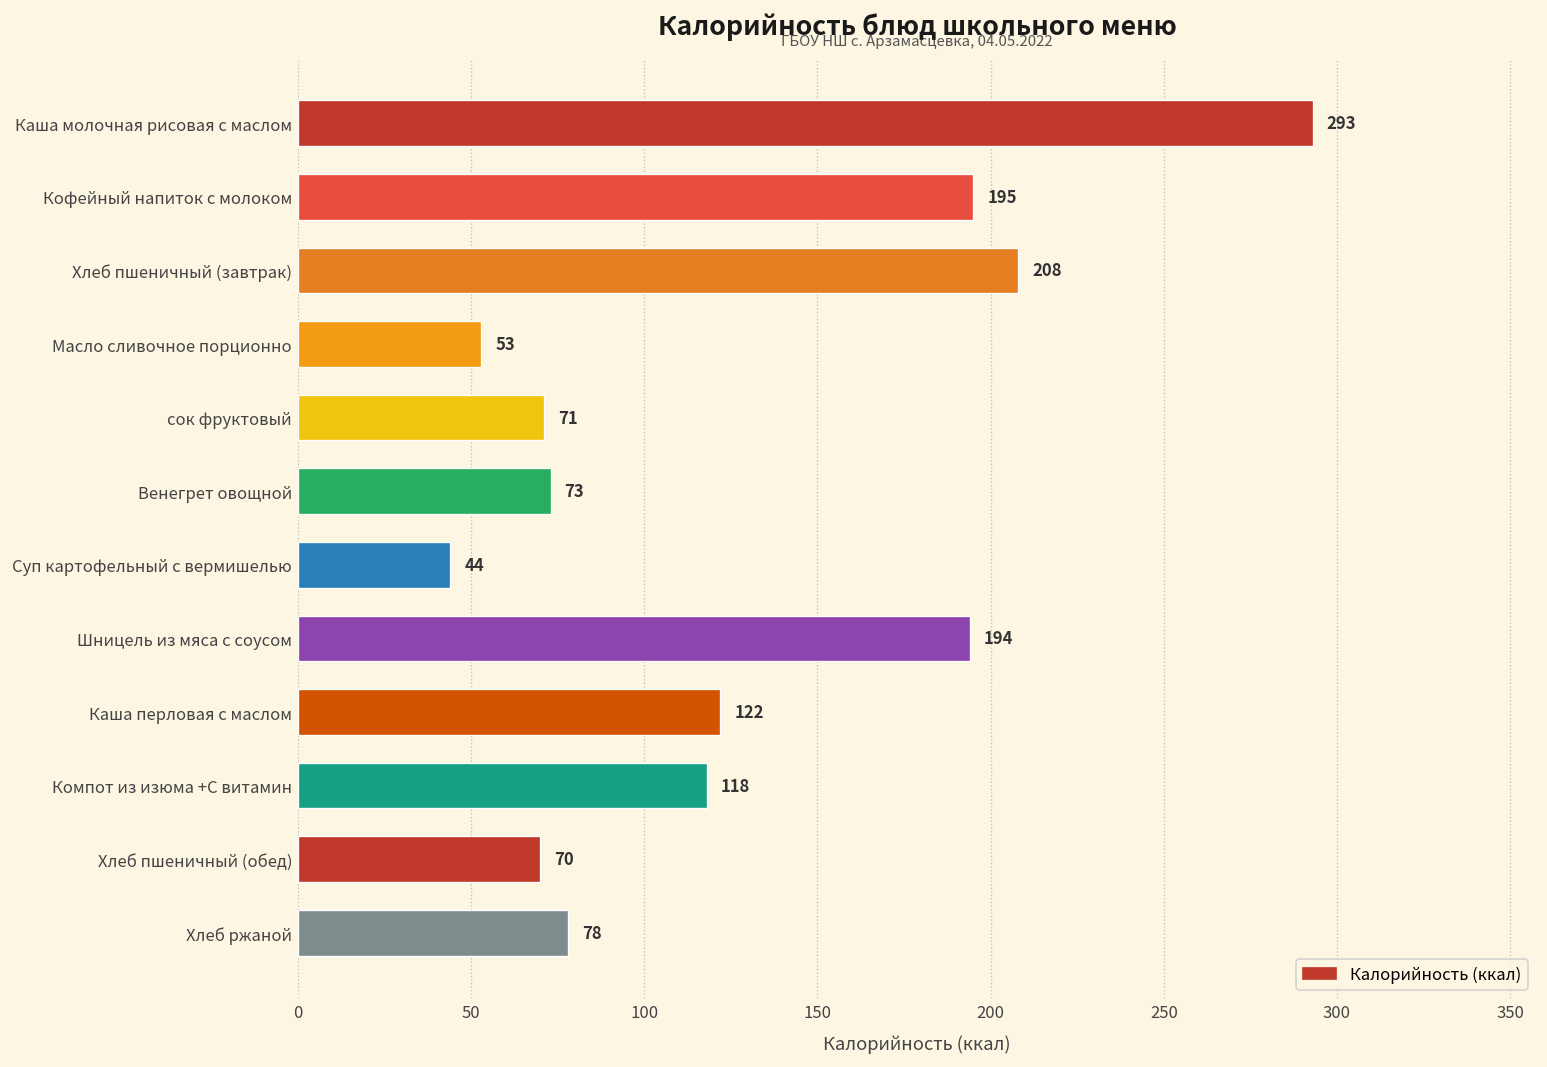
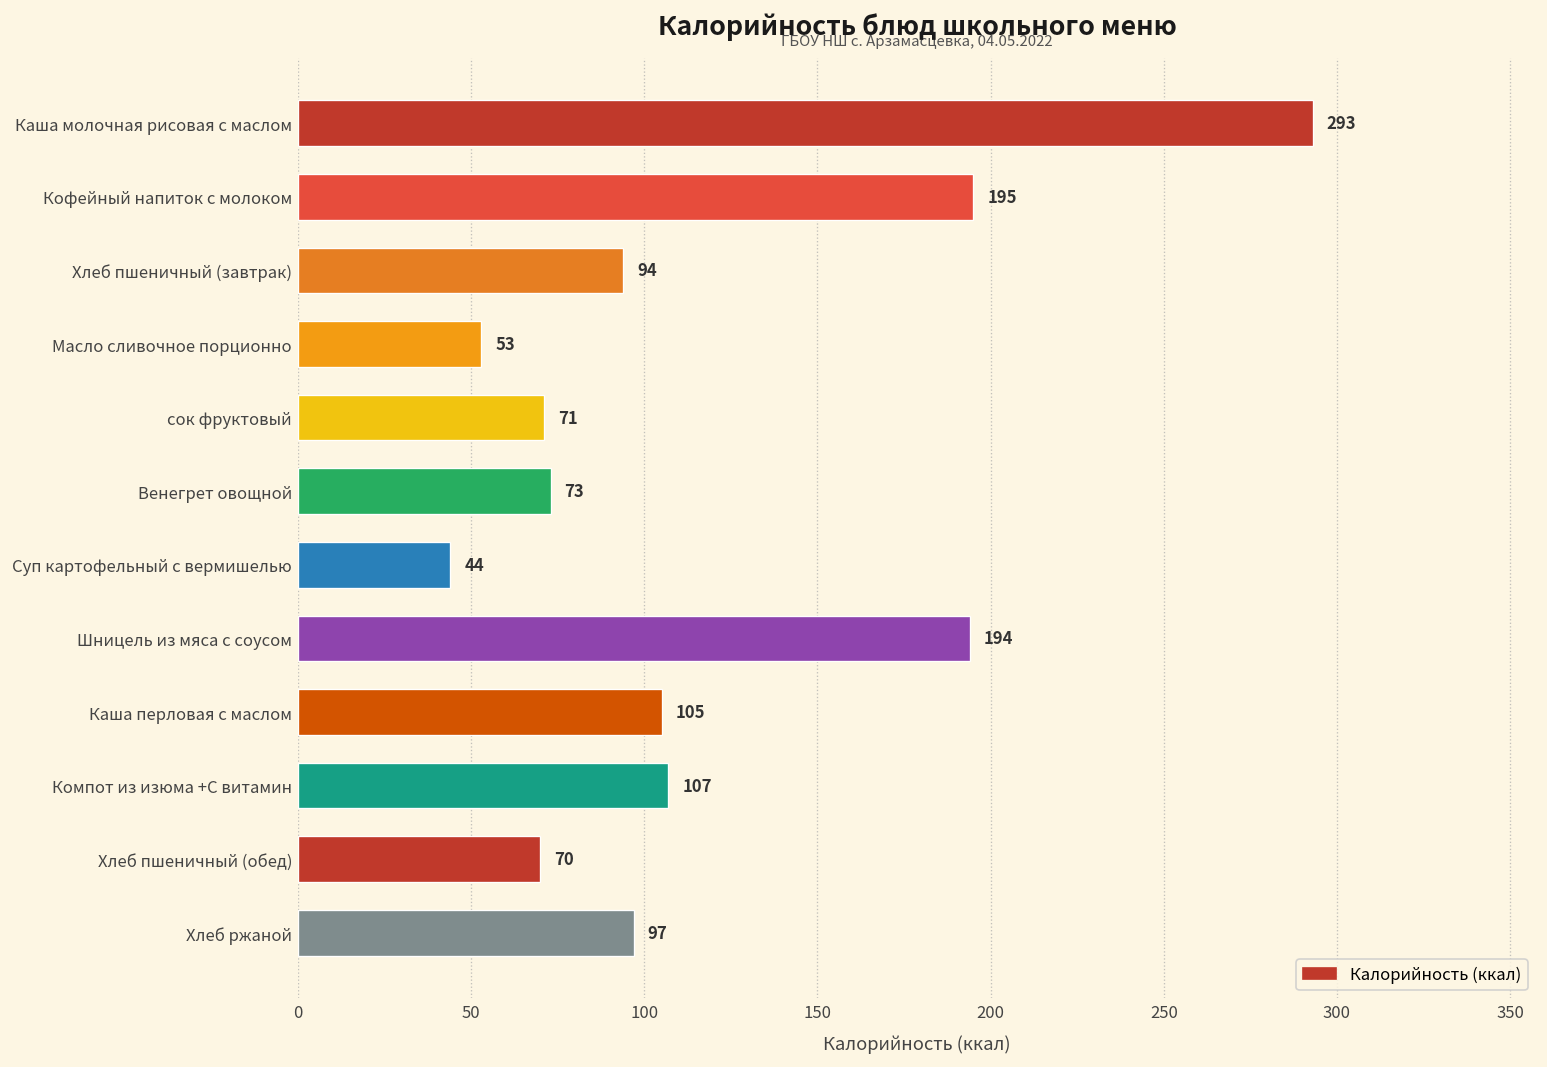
  {
    "Каша молочная рисовая с маслом": 293,
    "Кофейный напиток с молоком": 195,
-   "Хлеб пшеничный (завтрак)": 208,
+   "Хлеб пшеничный (завтрак)": 94,
    "Масло сливочное порционно": 53,
    "сок фруктовый": 71,
    "Венегрет овощной": 73,
    "Суп картофельный с вермишелью": 44,
    "Шницель из мяса с соусом": 194,
-   "Каша перловая с маслом": 122,
-   "Компот из изюма +С витамин": 118,
+   "Каша перловая с маслом": 105,
+   "Компот из изюма +С витамин": 107,
    "Хлеб пшеничный (обед)": 70,
-   "Хлеб ржаной": 78
+   "Хлеб ржаной": 97
  }
